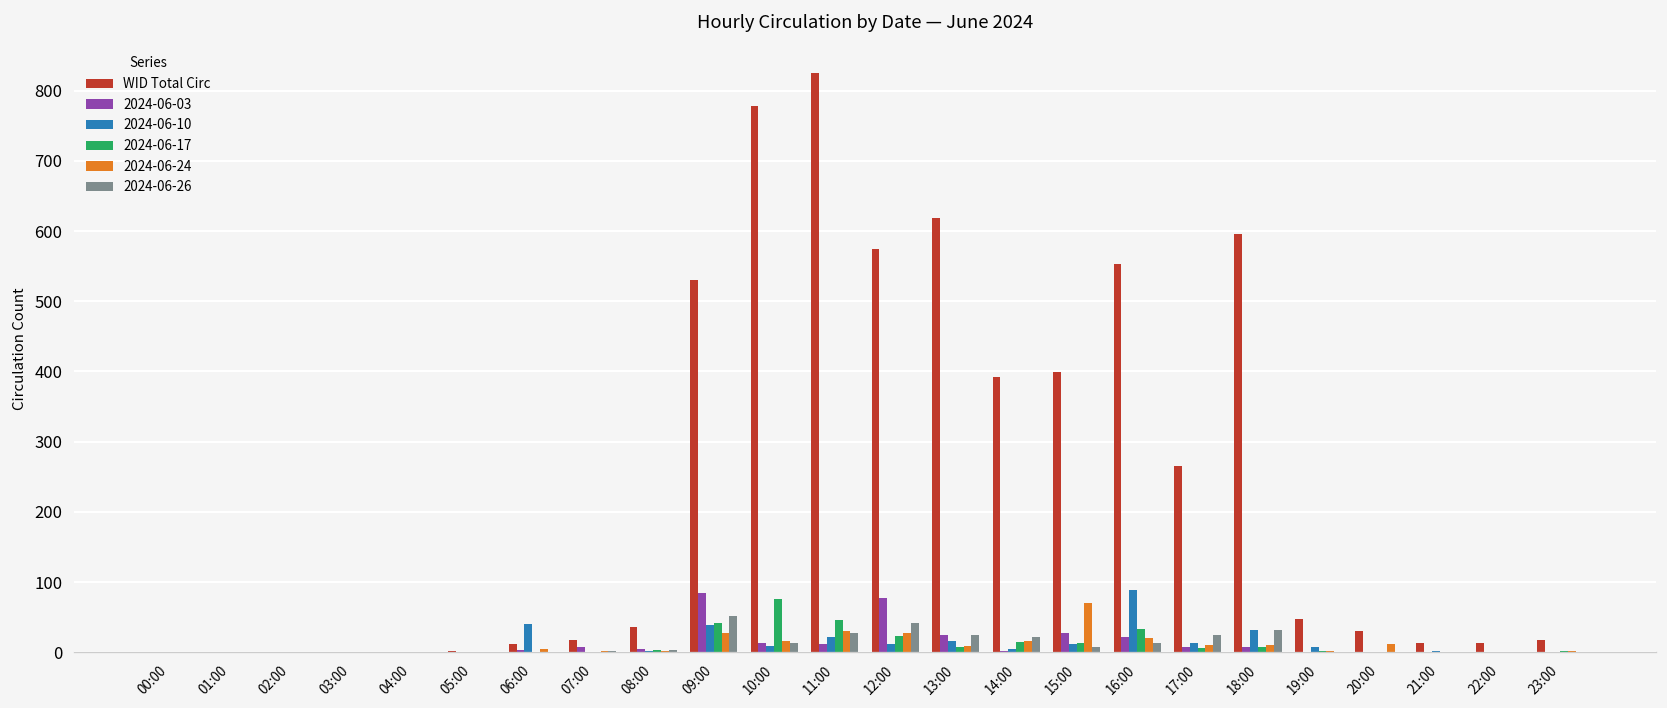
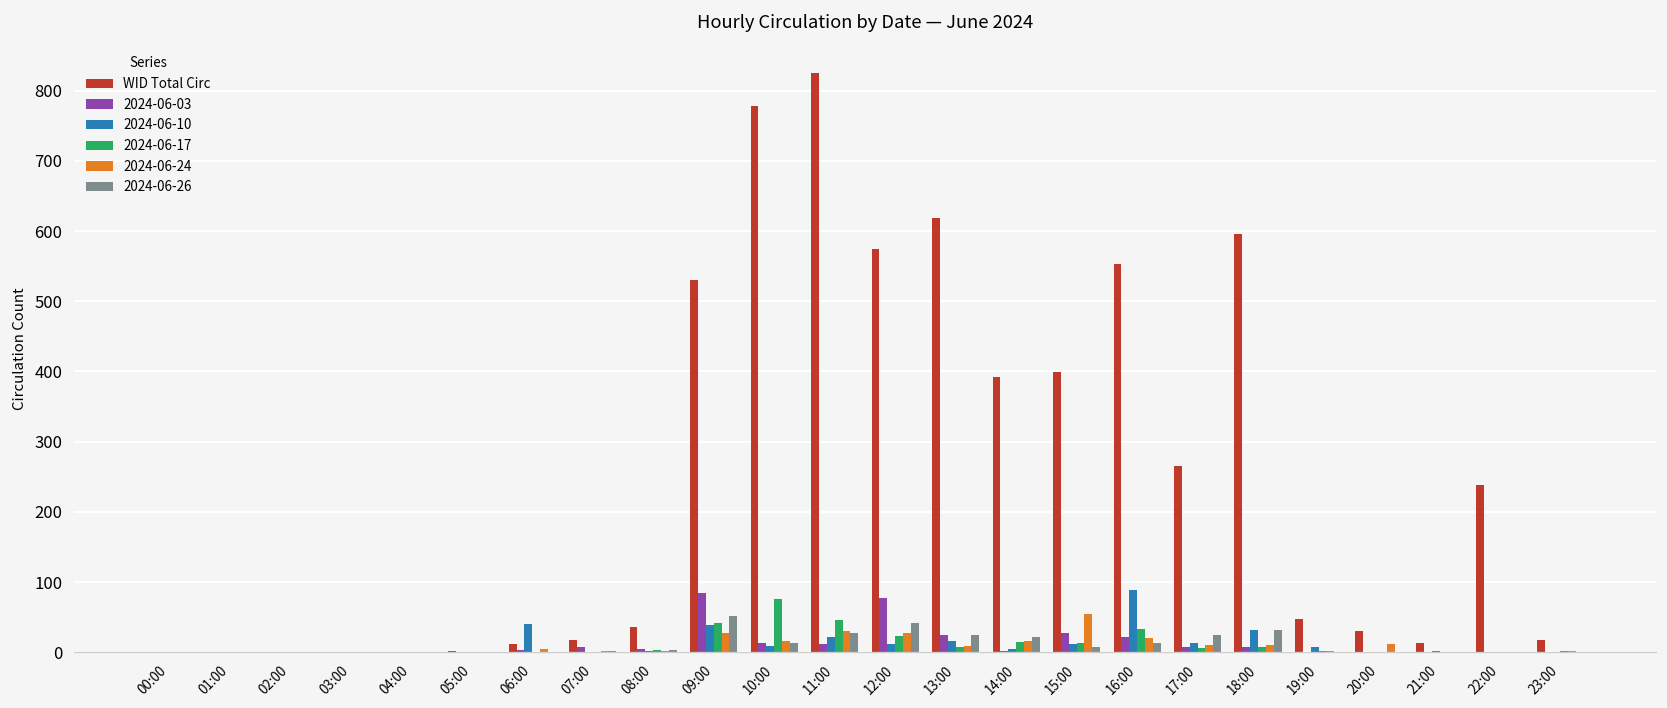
  {
    "WID Total Circ": {
      "00:00": 0,
      "01:00": 0,
      "02:00": 0,
      "03:00": 0,
      "04:00": 0,
      "06:00": 10,
      "07:00": 20,
      "08:00": 40,
      "09:00": 530,
      "10:00": 780,
      "11:00": 830,
      "12:00": 570,
      "13:00": 620,
      "14:00": 390,
      "15:00": 400,
      "16:00": 550,
      "17:00": 270,
      "18:00": 600,
      "19:00": 50,
      "20:00": 30,
      "21:00": 10,
-     "22:00": 10,
+     "22:00": 240,
      "23:00": 20
    },
    "2024-06-03": {
      "00:00": 0,
      "01:00": 0,
      "02:00": 0,
      "03:00": 0,
      "04:00": 0,
      "05:00": 0,
      "07:00": 10,
      "09:00": 80,
      "10:00": 10,
      "11:00": 10,
      "12:00": 80,
      "13:00": 20,
      "15:00": 30,
      "16:00": 20,
      "17:00": 10,
      "18:00": 10,
      "19:00": 0,
      "20:00": 0,
      "21:00": 0,
      "22:00": 0,
      "23:00": 0
    },
    "2024-06-10": {
      "00:00": 0,
      "01:00": 0,
      "02:00": 0,
      "03:00": 0,
      "04:00": 0,
      "05:00": 0,
      "06:00": 40,
      "07:00": 0,
      "09:00": 40,
      "10:00": 10,
      "11:00": 20,
      "12:00": 10,
      "13:00": 20,
      "14:00": 10,
      "15:00": 10,
      "16:00": 90,
      "17:00": 10,
      "18:00": 30,
      "19:00": 10,
      "20:00": 0,
      "22:00": 0,
      "23:00": 0
    },
    "2024-06-17": {
      "00:00": 0,
      "01:00": 0,
      "02:00": 0,
      "03:00": 0,
      "04:00": 0,
      "05:00": 0,
      "06:00": 0,
      "07:00": 0,
      "09:00": 40,
      "10:00": 80,
      "11:00": 50,
      "12:00": 20,
      "13:00": 10,
      "14:00": 10,
      "15:00": 10,
      "16:00": 30,
      "17:00": 10,
      "18:00": 10,
      "20:00": 0,
      "21:00": 0,
      "22:00": 0
    },
    "2024-06-24": {
      "00:00": 0,
      "01:00": 0,
      "02:00": 0,
      "03:00": 0,
      "04:00": 0,
      "05:00": 0,
      "06:00": 10,
      "09:00": 30,
      "10:00": 20,
      "11:00": 30,
      "12:00": 30,
      "13:00": 10,
      "14:00": 20,
-     "15:00": 70,
+     "15:00": 50,
      "16:00": 20,
      "17:00": 10,
      "18:00": 10,
      "20:00": 10,
      "21:00": 0,
      "22:00": 0
    },
    "2024-06-26": {
      "00:00": 0,
      "01:00": 0,
      "02:00": 0,
      "03:00": 0,
      "04:00": 0,
      "05:00": 0,
      "06:00": 0,
      "09:00": 50,
      "10:00": 10,
      "11:00": 30,
      "12:00": 40,
      "13:00": 20,
      "14:00": 20,
      "15:00": 10,
      "16:00": 10,
      "17:00": 30,
      "18:00": 30,
      "19:00": 0,
      "20:00": 0,
      "21:00": 0,
      "22:00": 0,
      "23:00": 0
    }
  }
